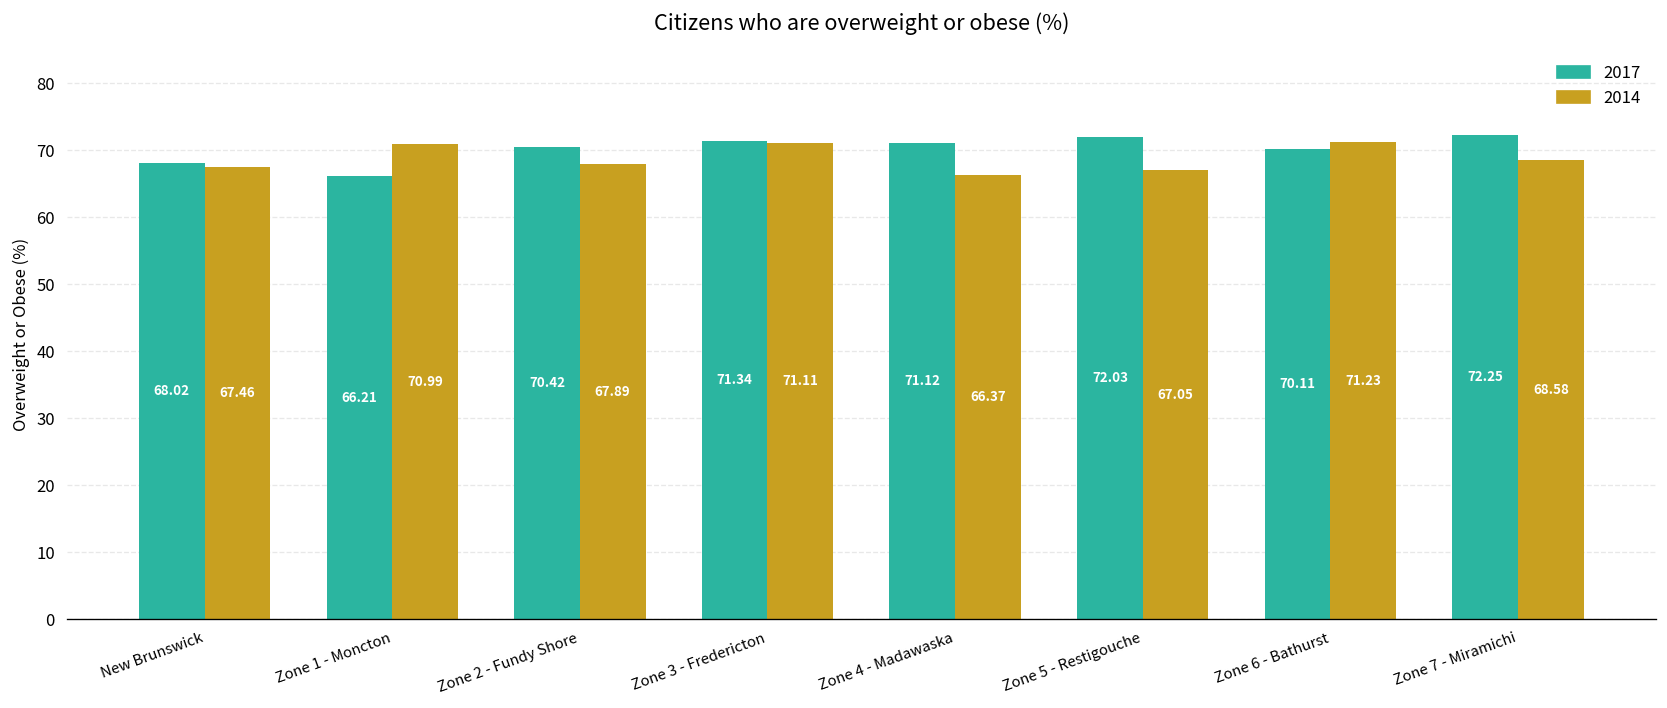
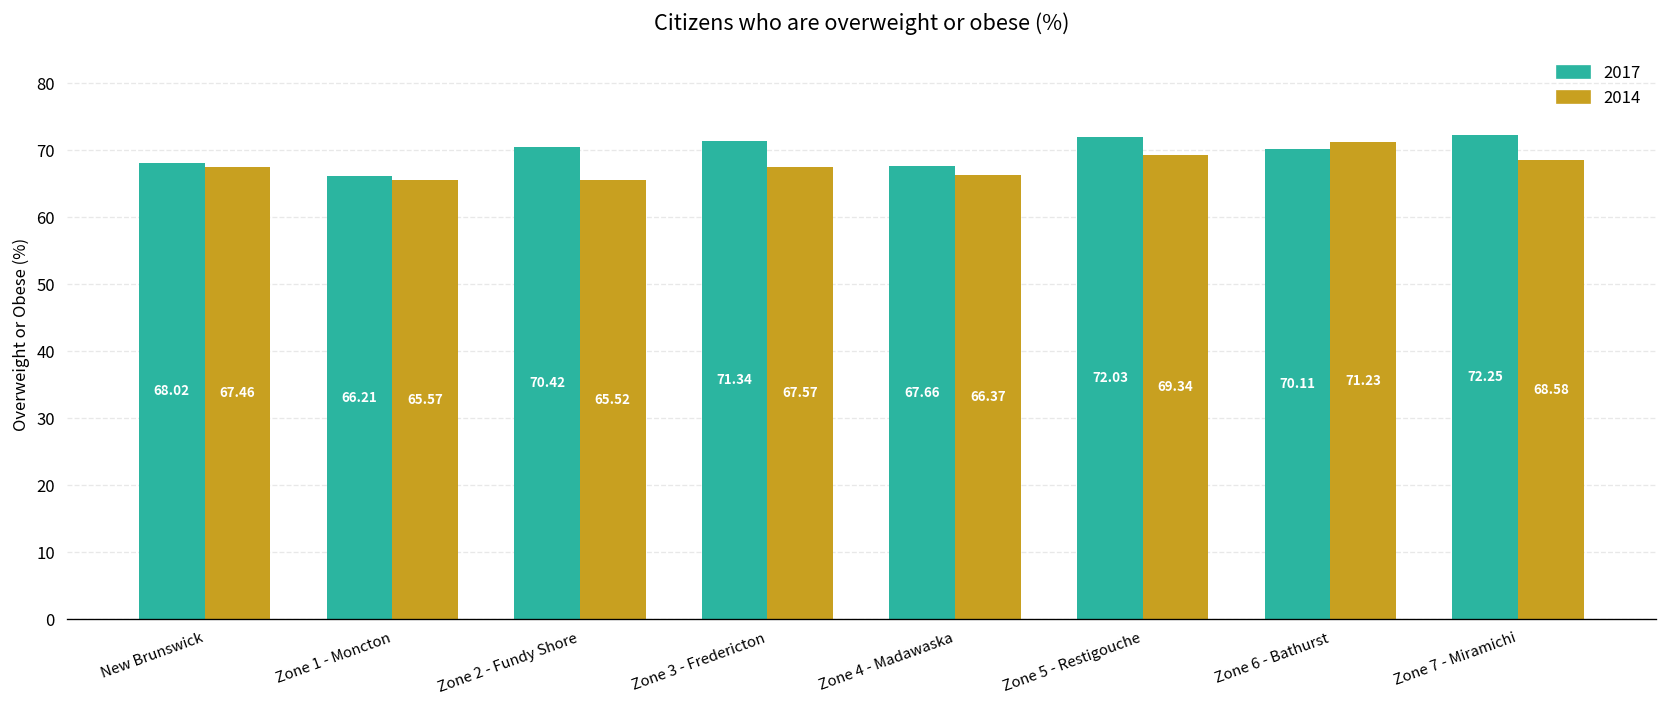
  {
    "2017": {
      "New Brunswick": 68.02,
      "Zone 1 - Moncton": 66.21,
      "Zone 2 - Fundy Shore": 70.42,
      "Zone 3 - Fredericton": 71.34,
-     "Zone 4 - Madawaska": 71.12,
+     "Zone 4 - Madawaska": 67.66,
      "Zone 5 - Restigouche": 72.03,
      "Zone 6 - Bathurst": 70.11,
      "Zone 7 - Miramichi": 72.25
    },
    "2014": {
      "New Brunswick": 67.46,
-     "Zone 1 - Moncton": 70.99,
-     "Zone 2 - Fundy Shore": 67.89,
-     "Zone 3 - Fredericton": 71.11,
+     "Zone 1 - Moncton": 65.57,
+     "Zone 2 - Fundy Shore": 65.52,
+     "Zone 3 - Fredericton": 67.57,
      "Zone 4 - Madawaska": 66.37,
-     "Zone 5 - Restigouche": 67.05,
+     "Zone 5 - Restigouche": 69.34,
      "Zone 6 - Bathurst": 71.23,
      "Zone 7 - Miramichi": 68.58
    }
  }
